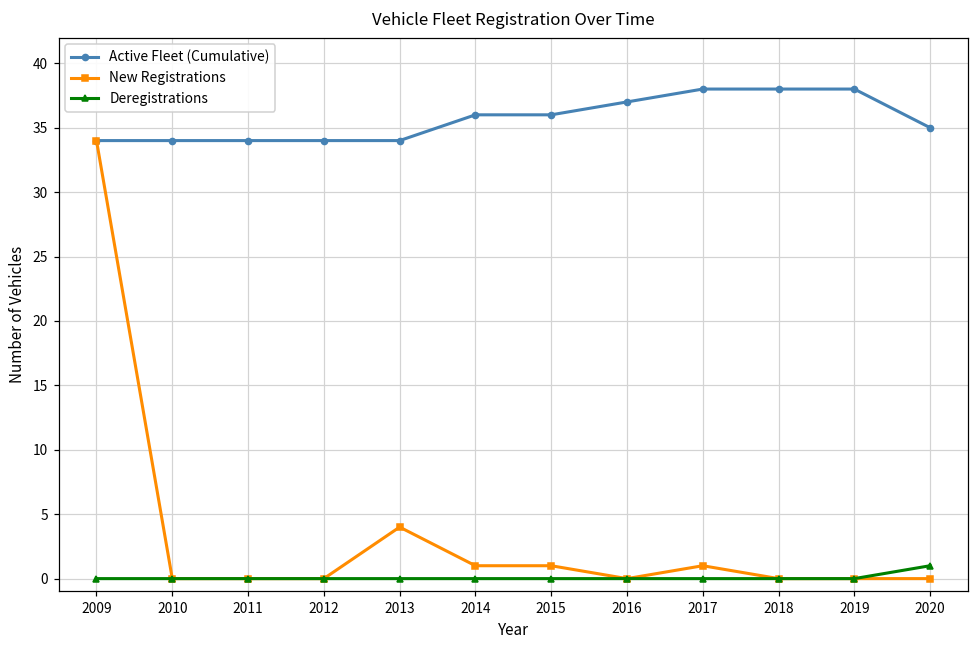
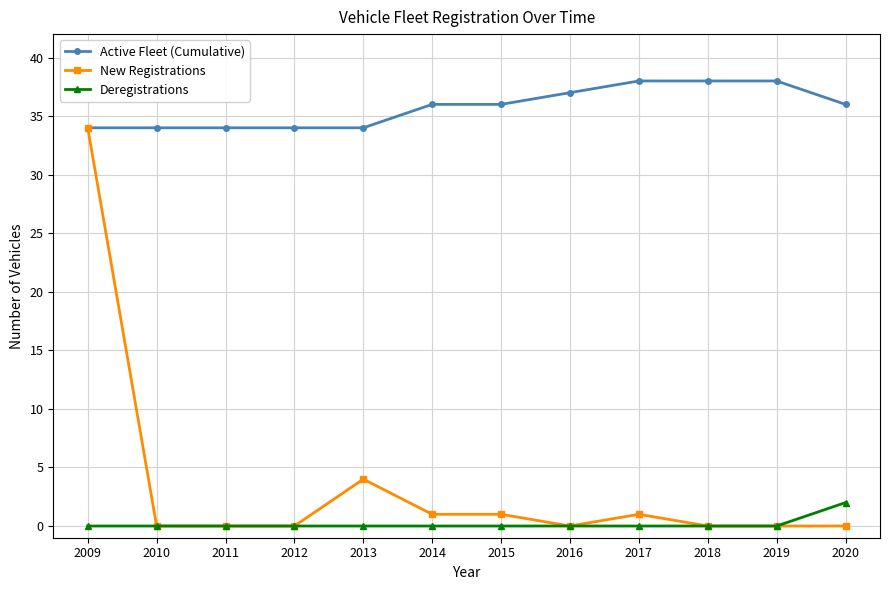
  {
    "Active Fleet (Cumulative)": {
      "2010": 34,
      "2011": 34,
      "2012": 34,
      "2013": 34,
      "2014": 36,
      "2015": 36,
      "2016": 37,
      "2017": 38,
      "2018": 38,
      "2019": 38,
-     "2020": 35
+     "2020": 36
    },
    "New Registrations": {
      "2013": 4,
      "2014": 1,
      "2015": 1,
      "2017": 1,
      "2020": 0
    },
    "Deregistrations": {
      "2009": 0,
      "2013": 0,
      "2014": 0,
      "2015": 0,
      "2017": 0,
-     "2020": 1
+     "2020": 2
    }
  }
